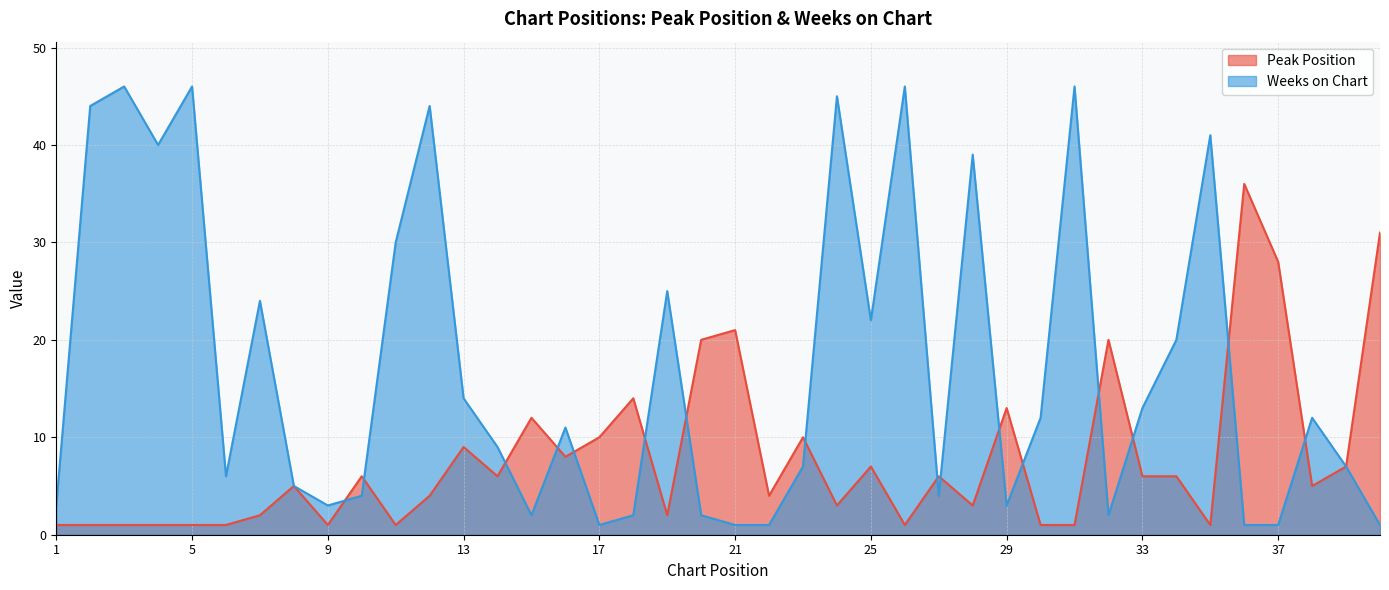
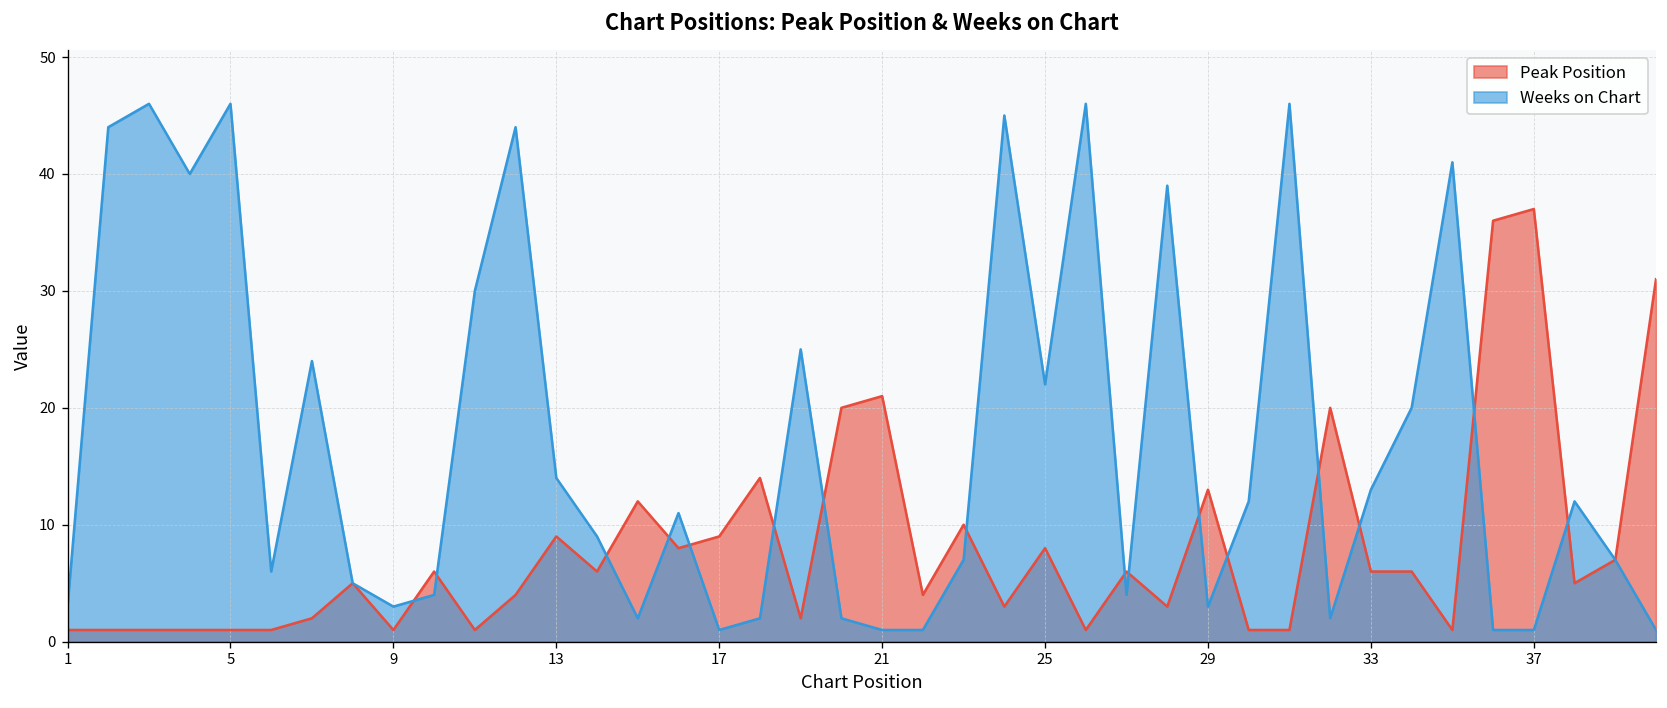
  {
    "Peak Position": {
      "1": 1,
      "5": 1,
      "9": 1,
      "13": 9,
-     "17": 10,
+     "17": 9,
      "21": 21,
-     "25": 7,
+     "25": 8,
      "29": 13,
      "33": 6,
-     "37": 28
+     "37": 37
    },
    "Weeks on Chart": {
      "1": 3,
      "5": 46,
      "9": 3,
      "13": 14,
      "17": 1,
      "21": 1,
      "25": 22,
      "29": 3,
      "33": 13,
      "37": 1
    }
  }
